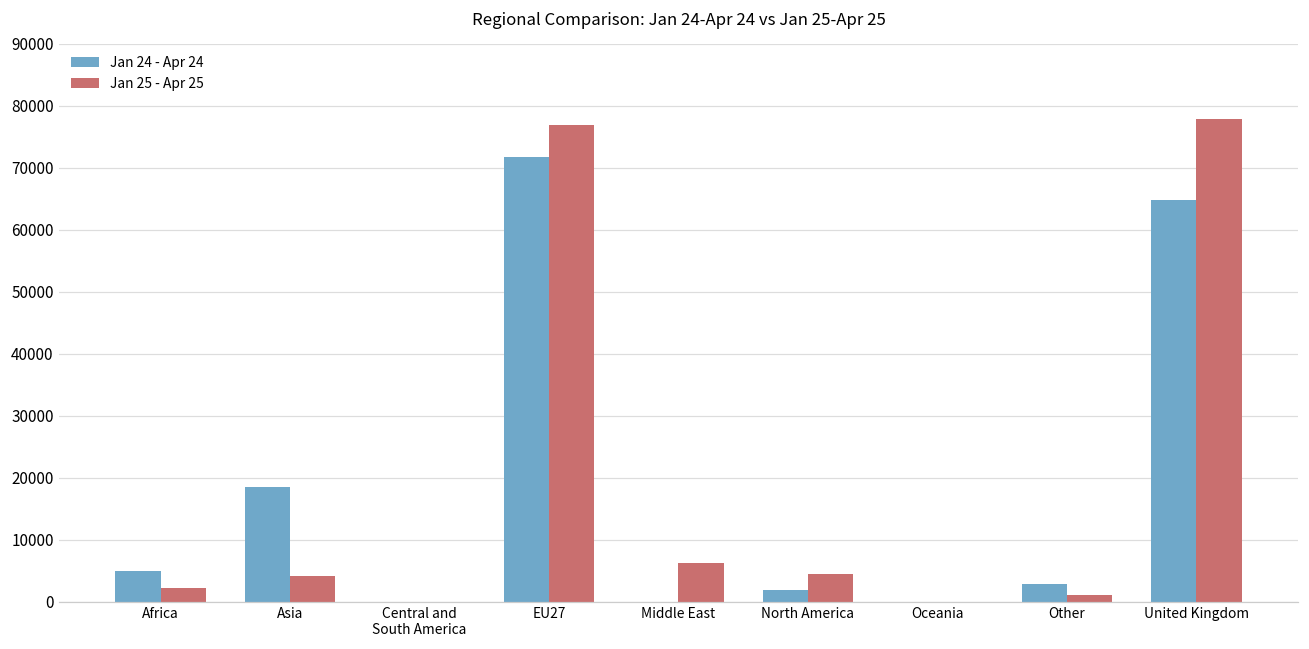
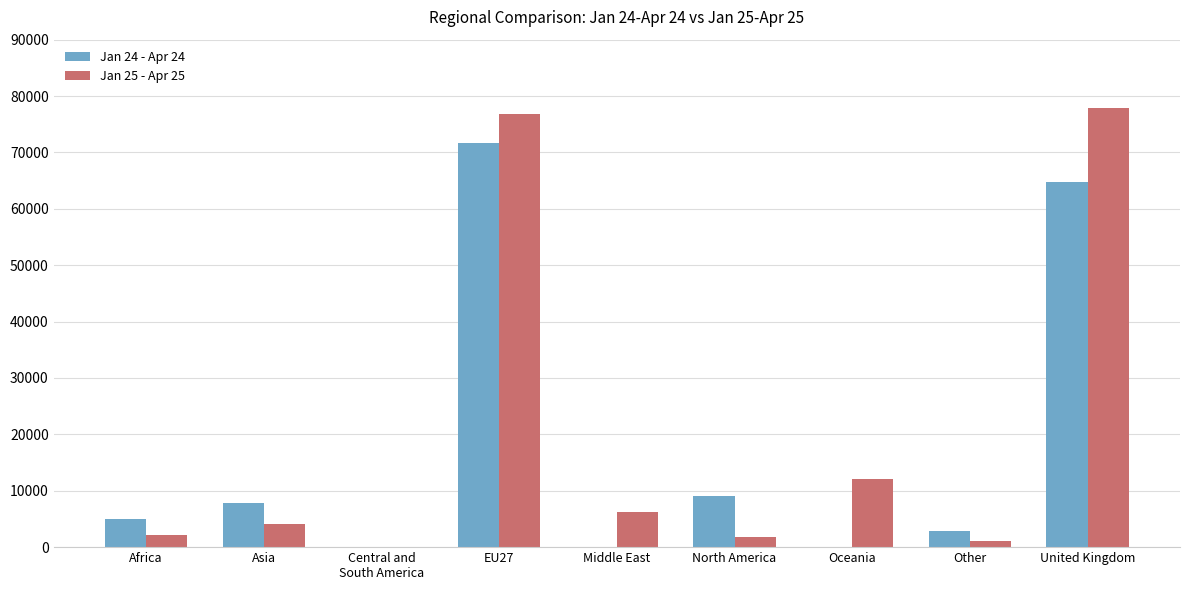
  {
    "Jan 24 - Apr 24": {
      "Africa": 5000,
-     "Asia": 18000,
+     "Asia": 8000,
      "Central and South America": 0,
      "EU27": 72000,
-     "North America": 2000,
+     "North America": 9000,
      "Other": 3000,
      "United Kingdom": 65000
    },
    "Jan 25 - Apr 25": {
      "Africa": 2000,
      "Asia": 4000,
      "Central and South America": 0,
      "EU27": 77000,
      "Middle East": 6000,
-     "North America": 5000,
-     "Oceania": 0,
+     "North America": 2000,
+     "Oceania": 12000,
      "Other": 1000,
      "United Kingdom": 78000
    }
  }
